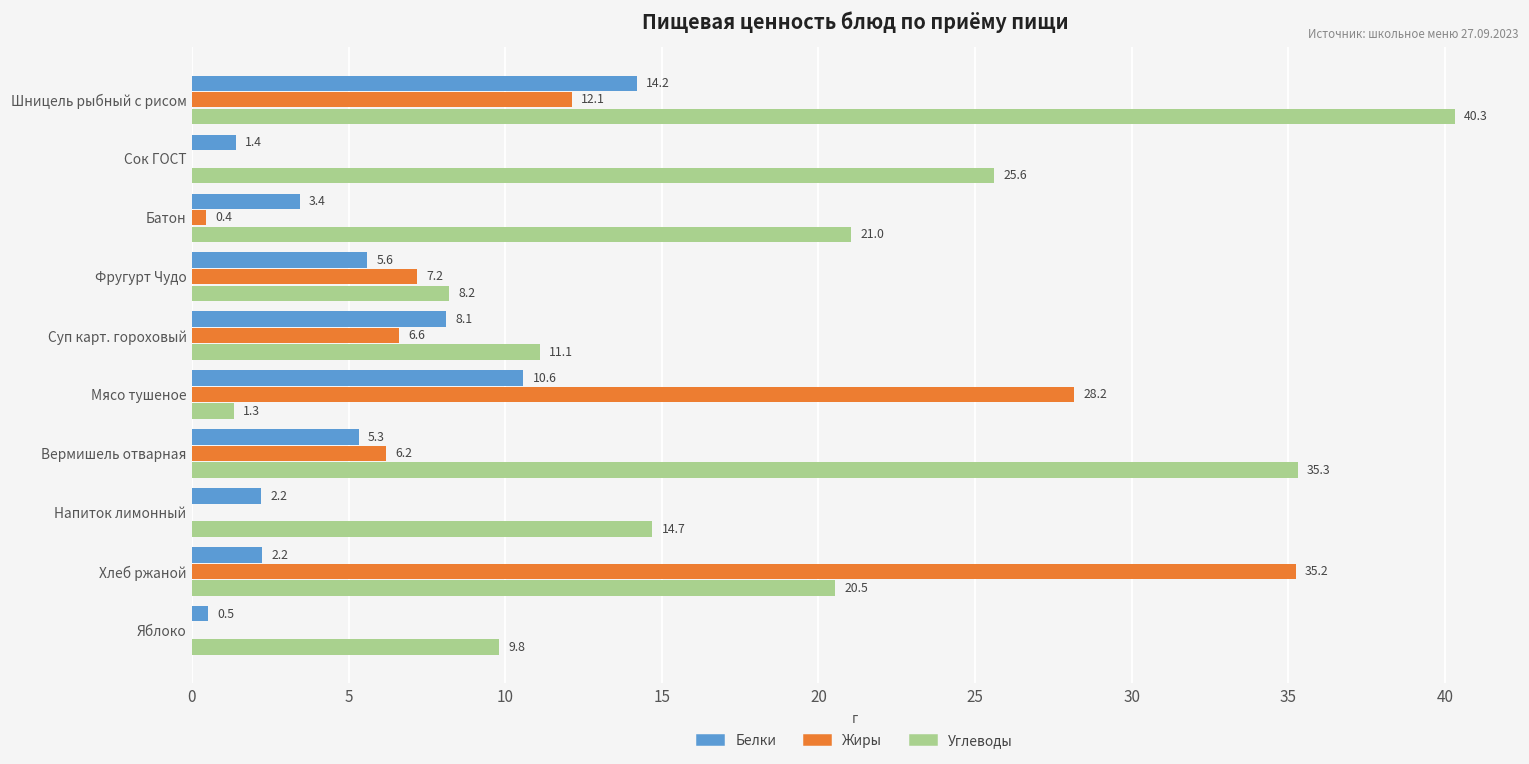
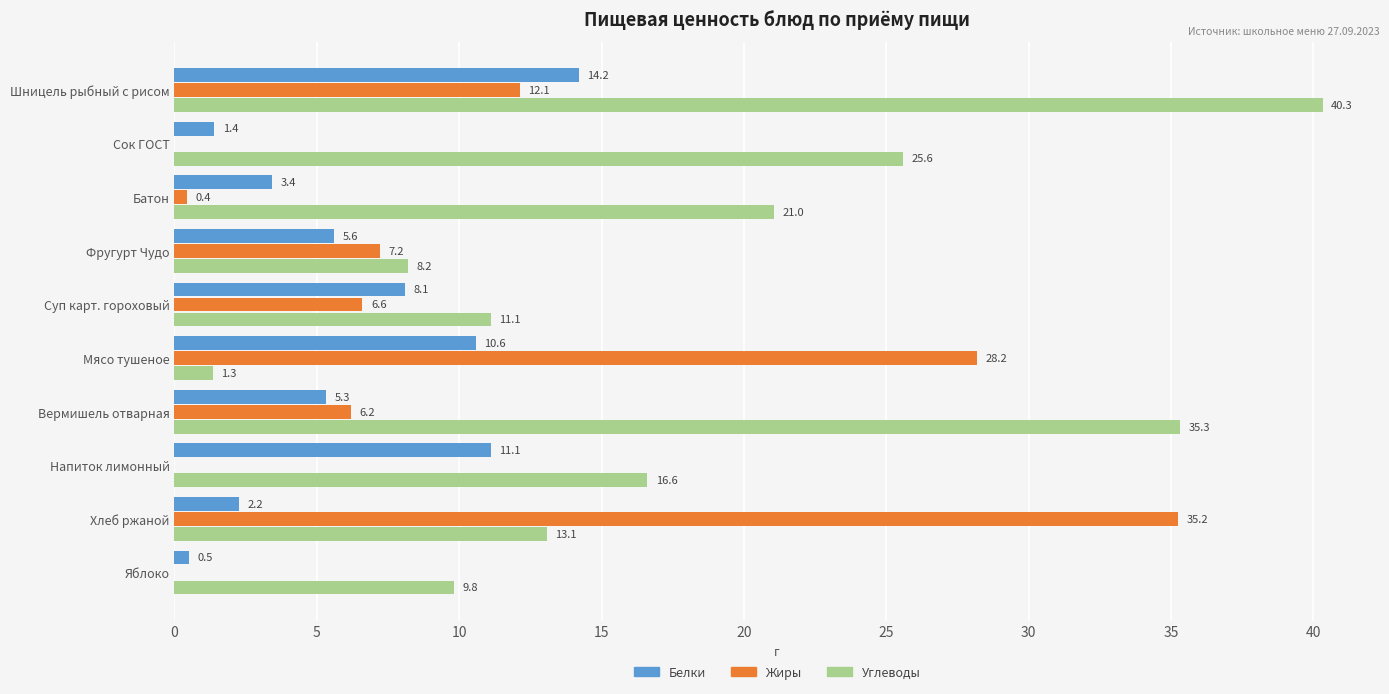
  {
    "Белки": {
      "Шницель рыбный с рисом": 14.2,
      "Сок ГОСТ": 1.4,
      "Батон": 3.4,
      "Фругурт Чудо": 5.6,
      "Суп карт. гороховый": 8.1,
      "Мясо тушеное": 10.6,
      "Вермишель отварная": 5.3,
-     "Напиток лимонный": 2.2,
+     "Напиток лимонный": 11.1,
      "Хлеб ржаной": 2.2,
      "Яблоко": 0.5
    },
    "Жиры": {
      "Шницель рыбный с рисом": 12.1,
      "Батон": 0.4,
      "Фругурт Чудо": 7.2,
      "Суп карт. гороховый": 6.6,
      "Мясо тушеное": 28.2,
      "Вермишель отварная": 6.2,
      "Хлеб ржаной": 35.2
    },
    "Углеводы": {
      "Шницель рыбный с рисом": 40.3,
      "Сок ГОСТ": 25.6,
      "Батон": 21.0,
      "Фругурт Чудо": 8.2,
      "Суп карт. гороховый": 11.1,
      "Мясо тушеное": 1.3,
      "Вермишель отварная": 35.3,
-     "Напиток лимонный": 14.7,
-     "Хлеб ржаной": 20.5,
+     "Напиток лимонный": 16.6,
+     "Хлеб ржаной": 13.1,
      "Яблоко": 9.8
    }
  }
